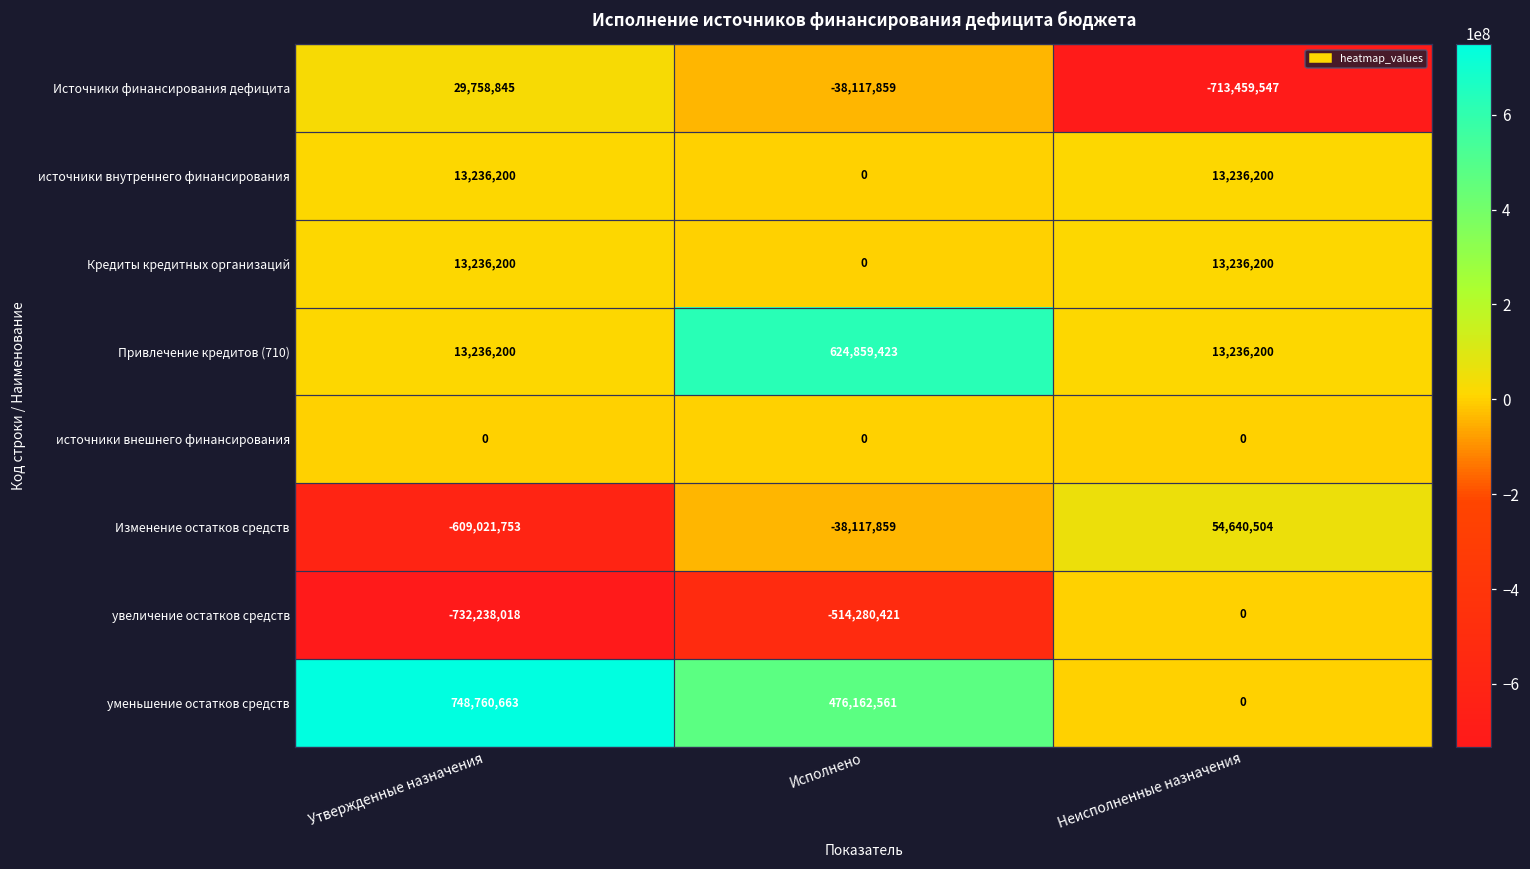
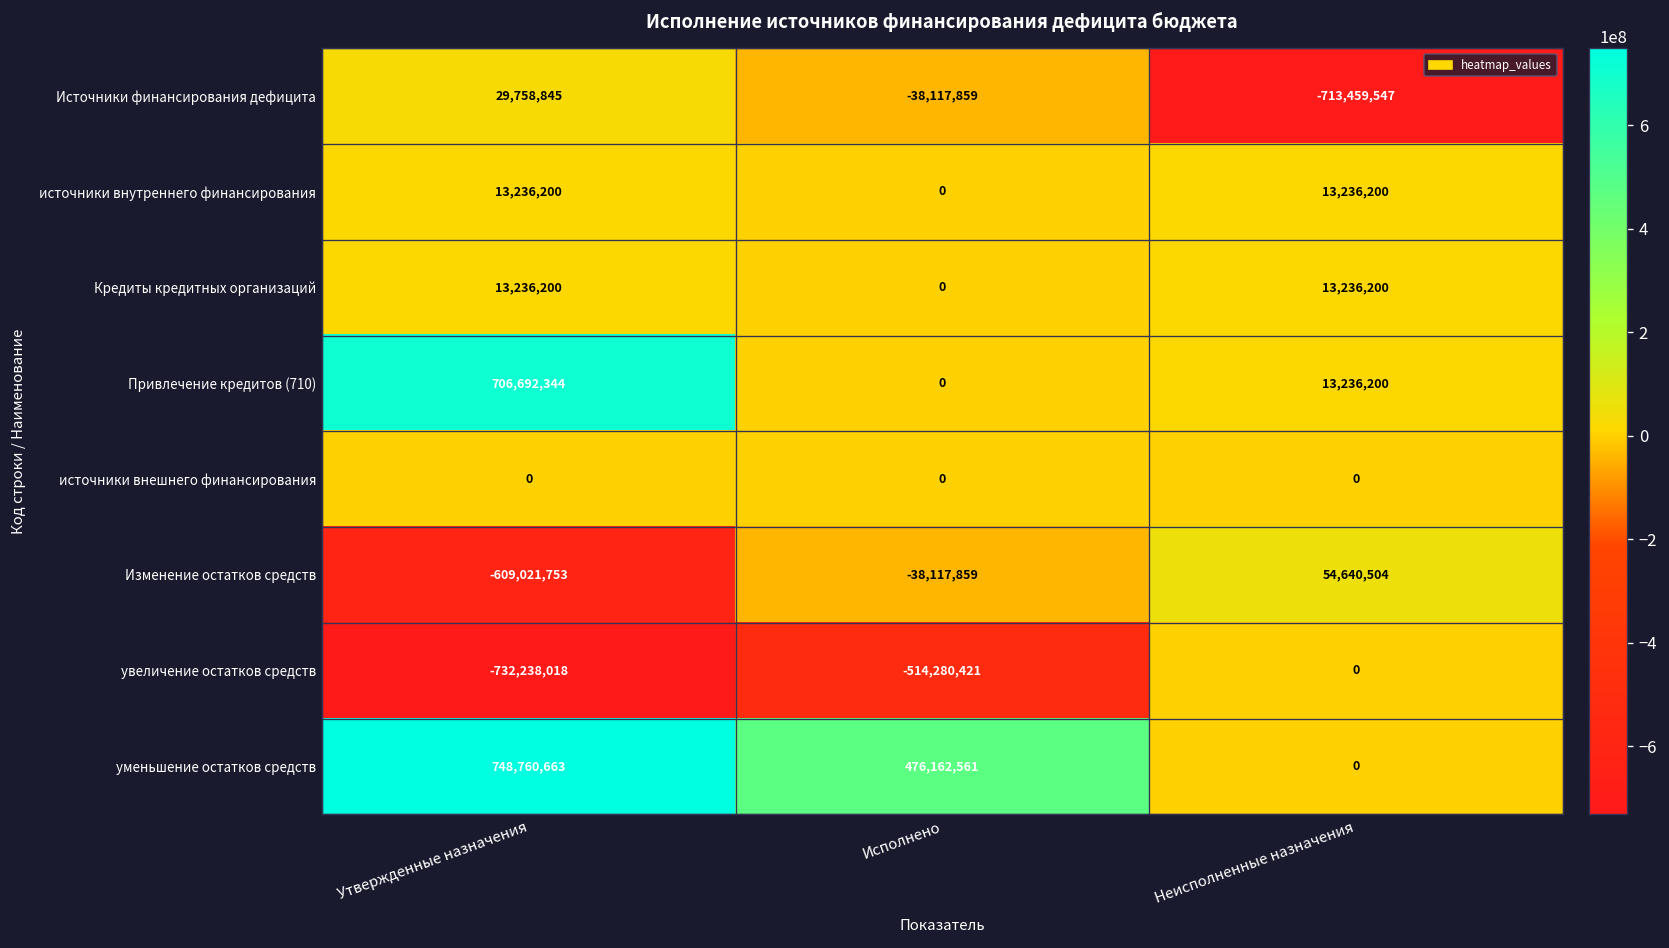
  {
    "Источники финансирования дефицита": {
      "Утвержденные назначения": "29,758,845",
      "Исполнено": "-38,117,859",
      "Неисполненные назначения": "-713,459,547"
    },
    "источники внутреннего финансирования": {
      "Утвержденные назначения": "13,236,200",
      "Исполнено": "0",
      "Неисполненные назначения": "13,236,200"
    },
    "Кредиты кредитных организаций": {
      "Утвержденные назначения": "13,236,200",
      "Исполнено": "0",
      "Неисполненные назначения": "13,236,200"
    },
    "Привлечение кредитов (710)": {
-     "Утвержденные назначения": "13,236,200",
-     "Исполнено": "624,859,423",
+     "Утвержденные назначения": "706,692,344",
+     "Исполнено": "0",
      "Неисполненные назначения": "13,236,200"
    },
    "источники внешнего финансирования": {
      "Утвержденные назначения": "0",
      "Исполнено": "0",
      "Неисполненные назначения": "0"
    },
    "Изменение остатков средств": {
      "Утвержденные назначения": "-609,021,753",
      "Исполнено": "-38,117,859",
      "Неисполненные назначения": "54,640,504"
    },
    "увеличение остатков средств": {
      "Утвержденные назначения": "-732,238,018",
      "Исполнено": "-514,280,421",
      "Неисполненные назначения": "0"
    },
    "уменьшение остатков средств": {
      "Утвержденные назначения": "748,760,663",
      "Исполнено": "476,162,561",
      "Неисполненные назначения": "0"
    }
  }
